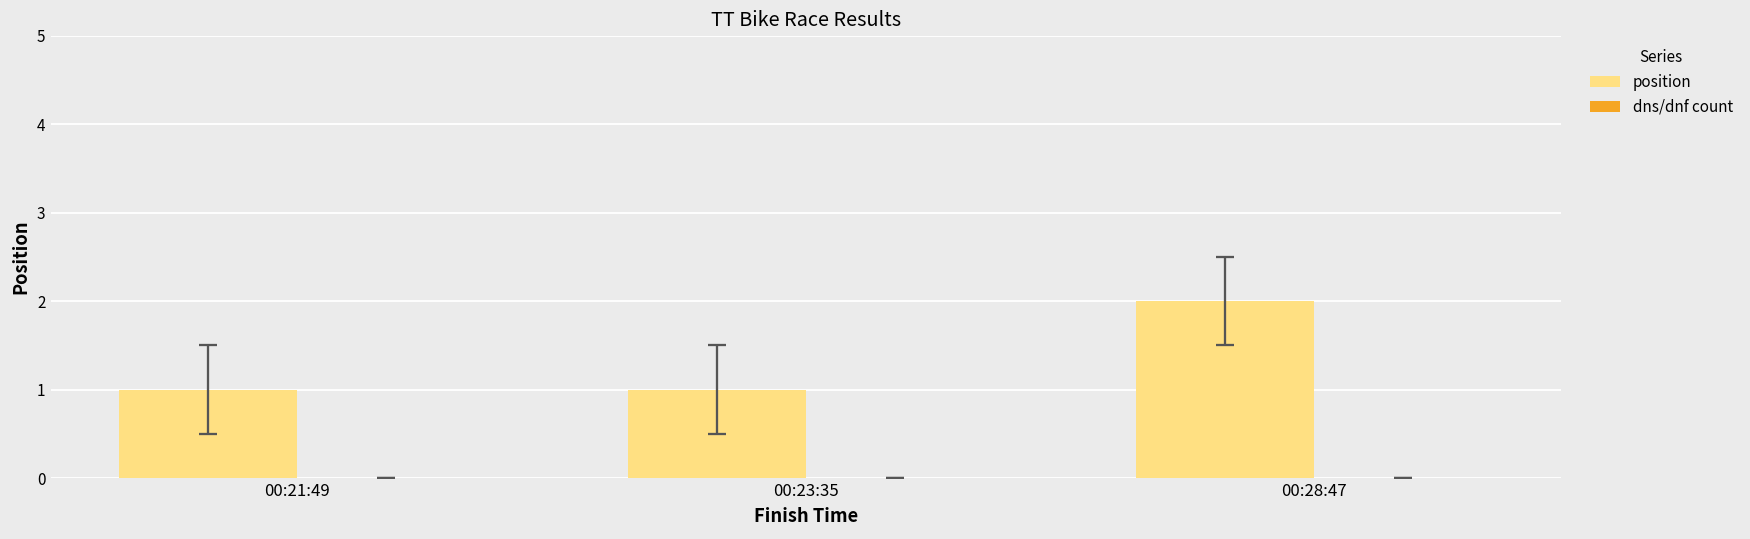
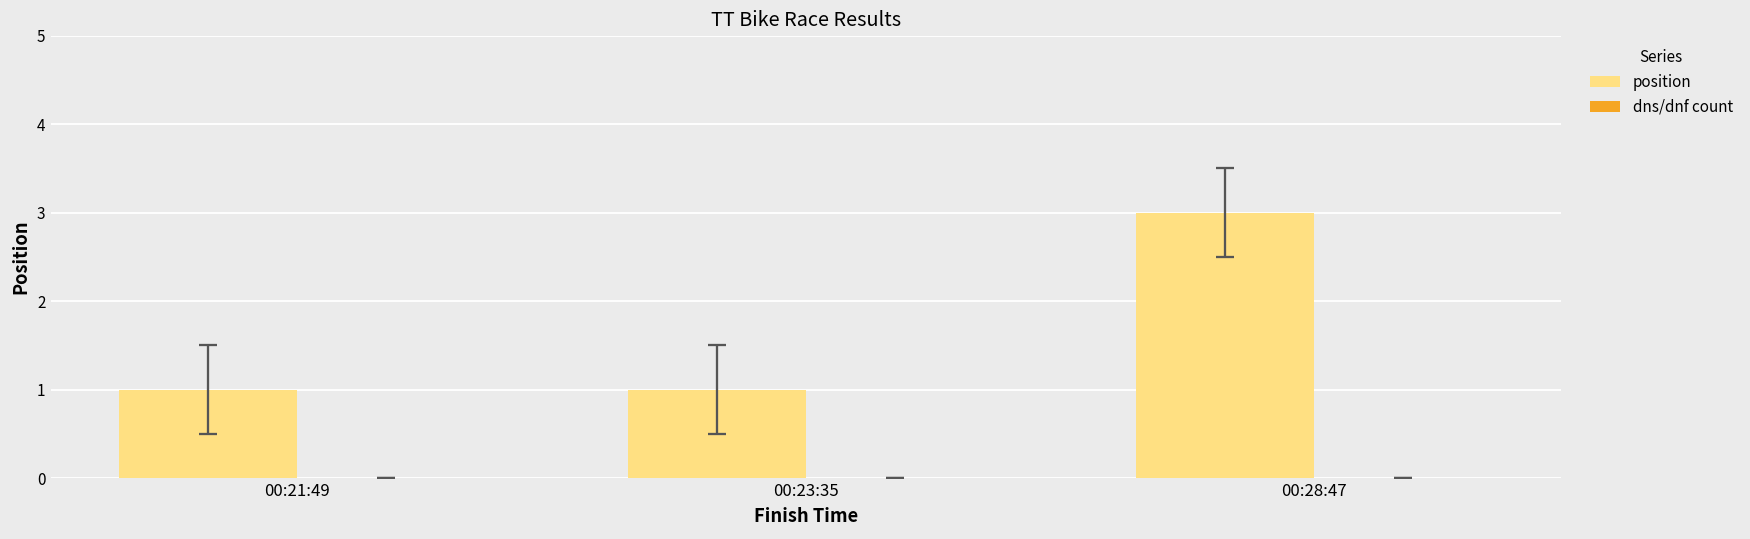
  {
    "position": {
      "00:21:49": 1,
      "00:23:35": 1,
-     "00:28:47": 2
+     "00:28:47": 3
    },
    "dns/dnf count": {
      "00:21:49": 0,
      "00:23:35": 0,
      "00:28:47": 0
    }
  }
